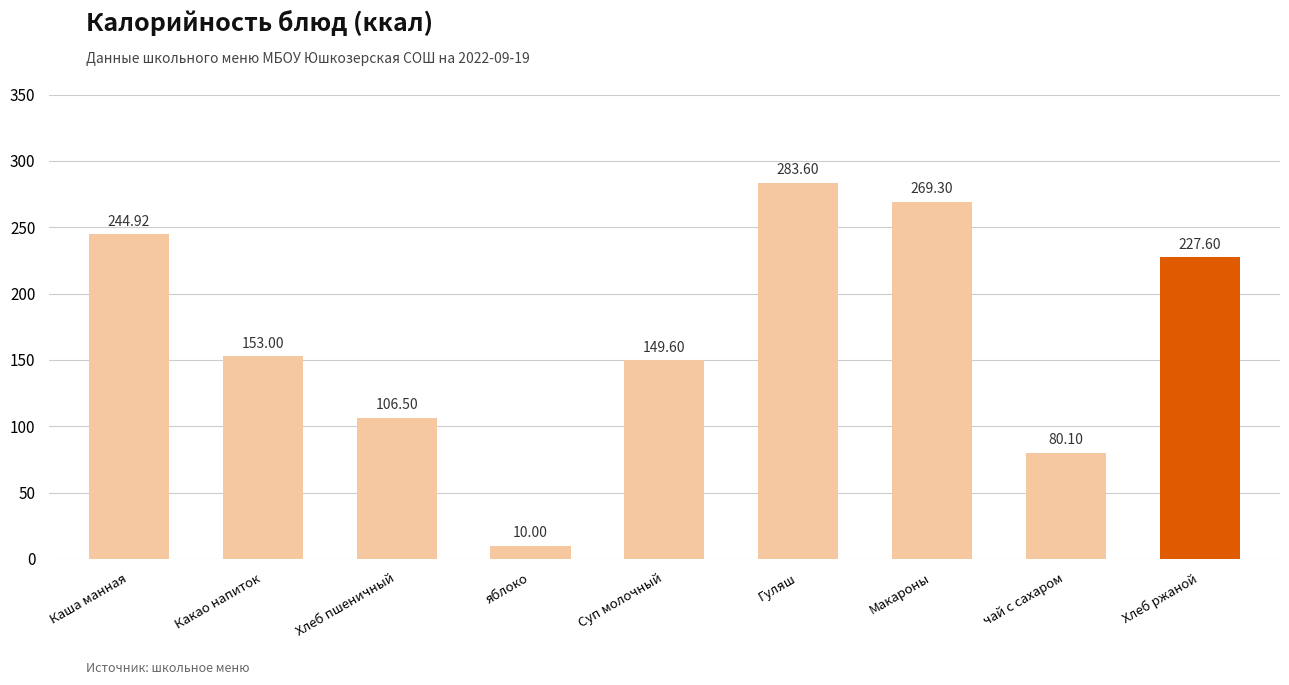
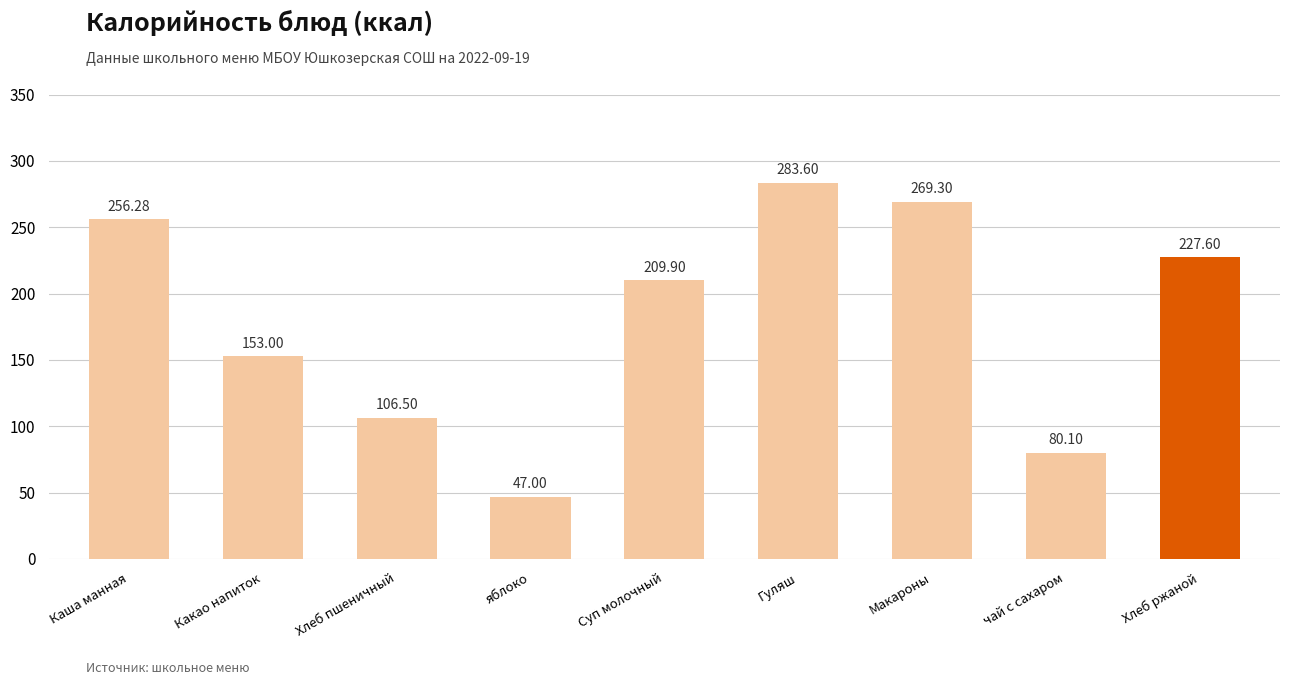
  {
-   "Каша манная": 244.92,
+   "Каша манная": 256.28,
    "Какао напиток": 153.00,
    "Хлеб пшеничный": 106.50,
-   "яблоко": 10.00,
-   "Суп молочный": 149.60,
+   "яблоко": 47.00,
+   "Суп молочный": 209.90,
    "Гуляш": 283.60,
    "Макароны": 269.30,
    "чай с сахаром": 80.10,
    "Хлеб ржаной": 227.60
  }
